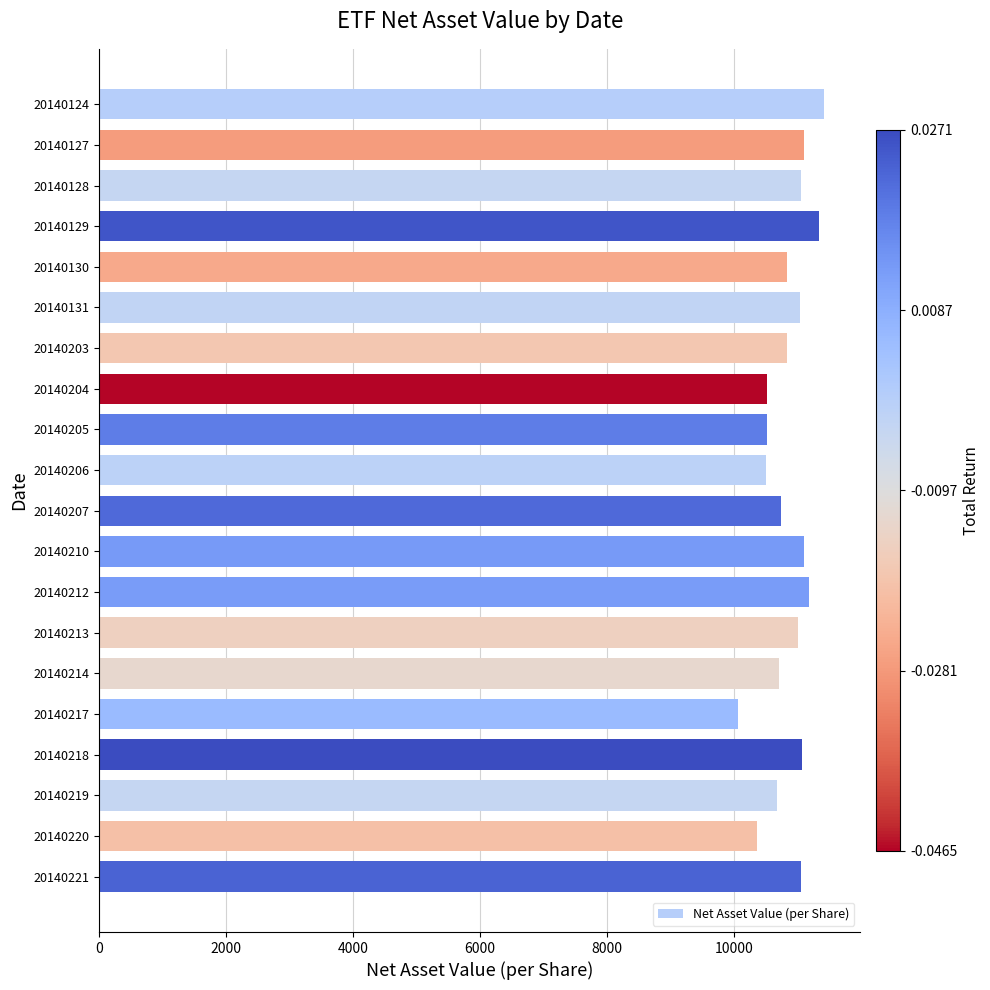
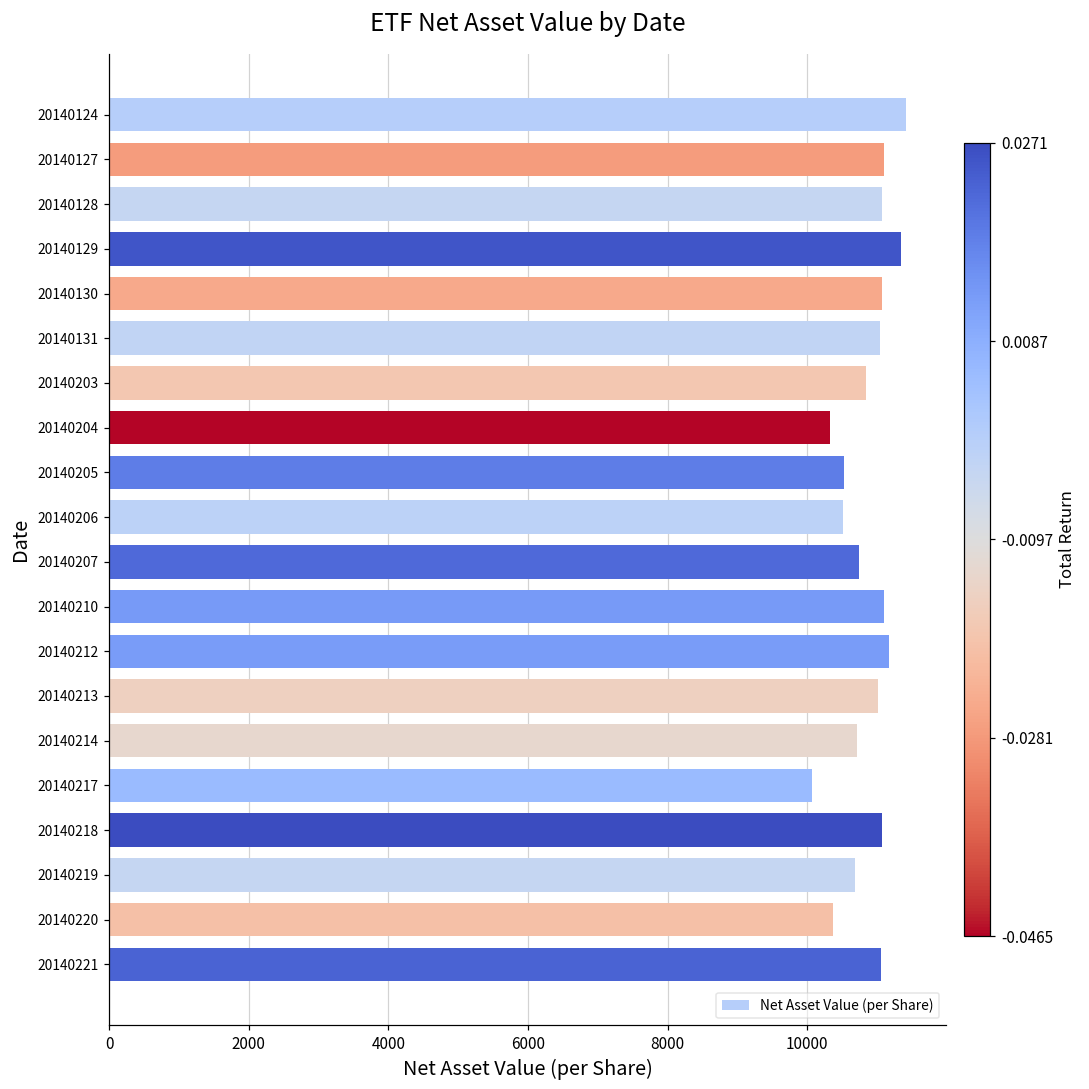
  {
    "20140124": 11400,
    "20140127": 11100,
    "20140128": 11100,
    "20140129": 11300,
-   "20140130": 10800,
+   "20140130": 11100,
    "20140131": 11000,
    "20140203": 10800,
-   "20140204": 10500,
+   "20140204": 10300,
    "20140205": 10500,
    "20140206": 10500,
    "20140207": 10700,
    "20140210": 11100,
    "20140212": 11200,
    "20140213": 11000,
    "20140214": 10700,
    "20140217": 10100,
    "20140218": 11100,
    "20140219": 10700,
    "20140220": 10400,
    "20140221": 11100
  }
